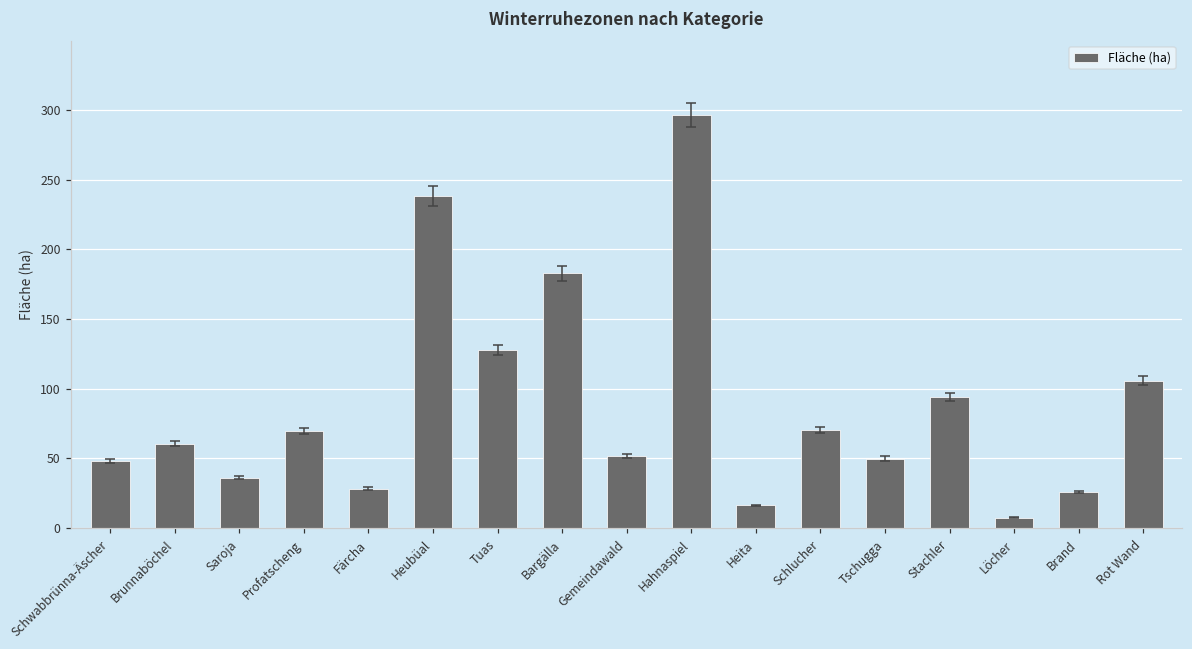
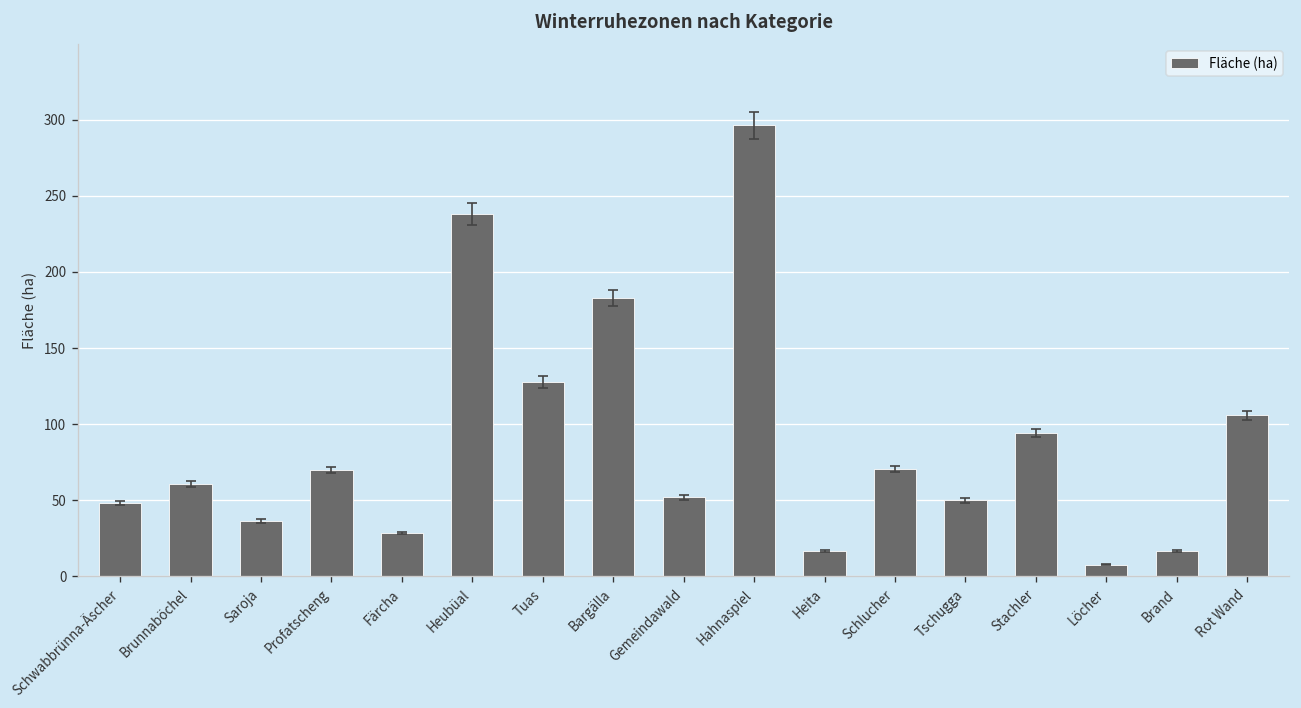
  {
    "Fläche (ha)": {
      "Schwabbrünna-Äscher": 48,
      "Brunnaböchel": 61,
      "Saroja": 36,
      "Profatscheng": 70,
      "Färcha": 28,
      "Heubüal": 238,
      "Tuas": 128,
      "Bargälla": 183,
      "Gemeindawald": 52,
      "Hahnaspiel": 296,
      "Heita": 16,
      "Schlucher": 71,
      "Tschugga": 50,
      "Stachler": 94,
      "Löcher": 8,
-     "Brand": 26,
+     "Brand": 17,
      "Rot Wand": 106
    }
  }
